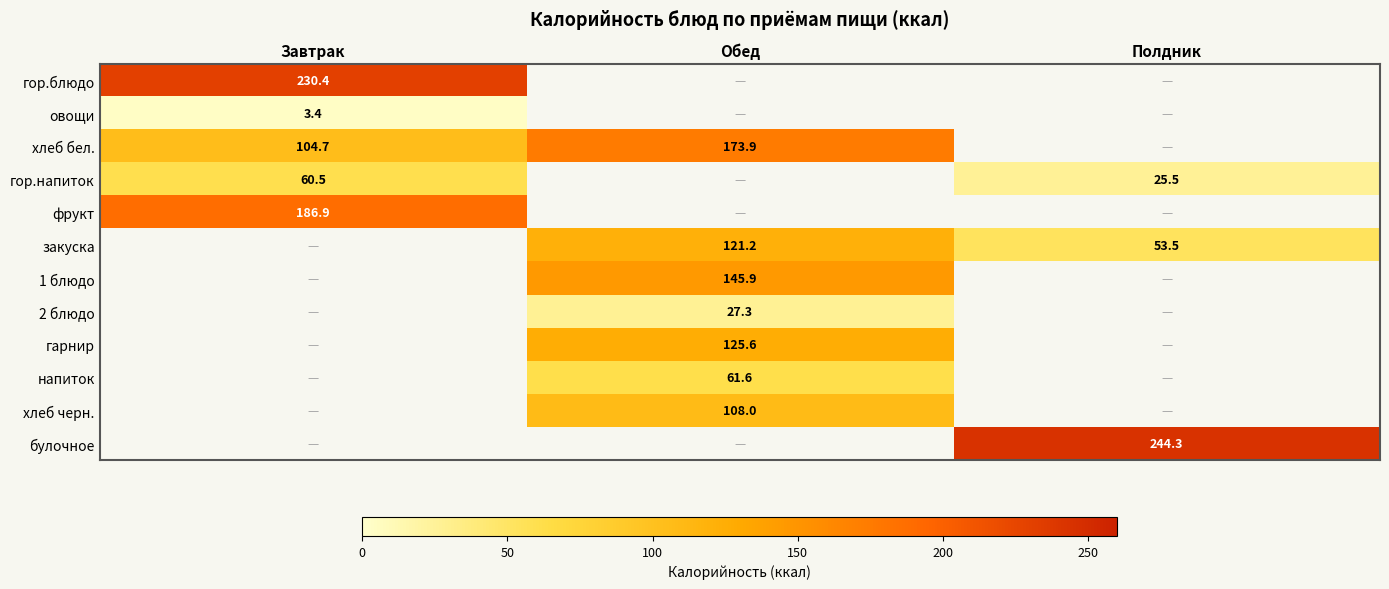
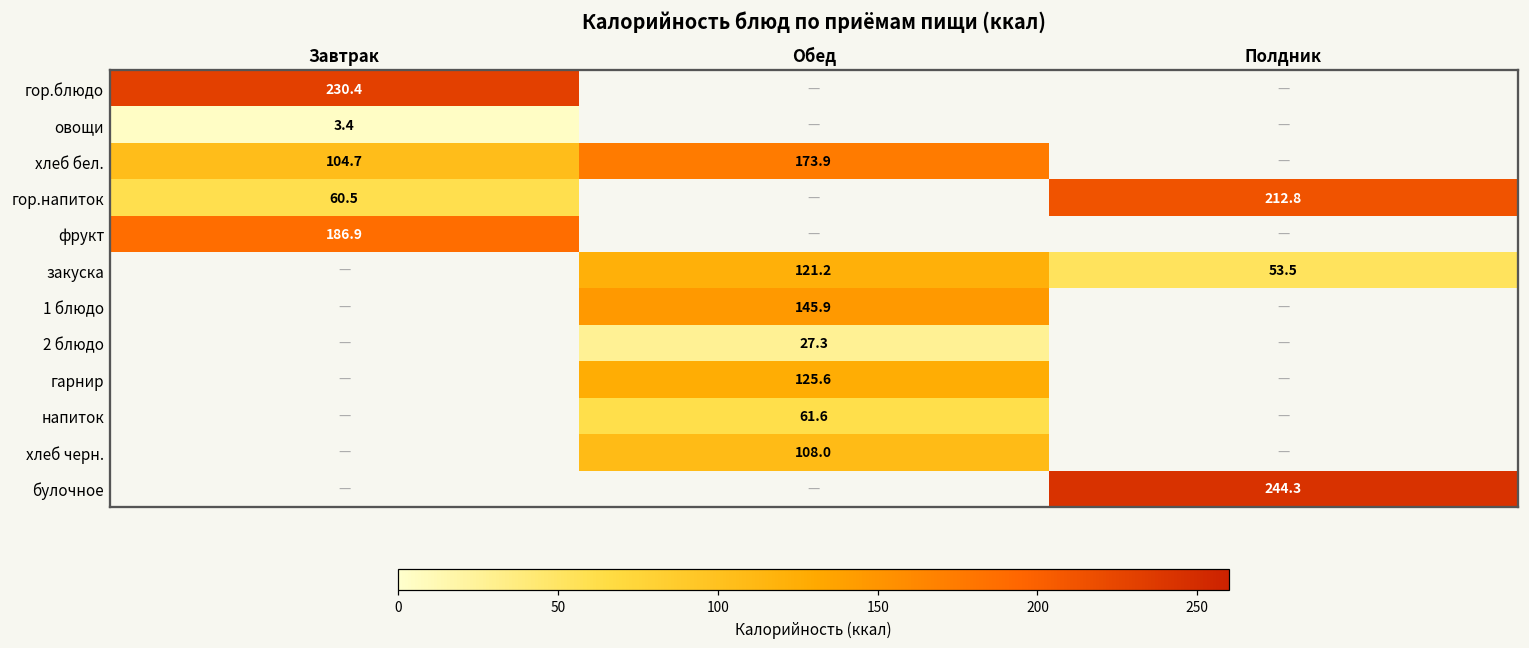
  {
    "гор.блюдо": {
      "Завтрак": 230.4
    },
    "овощи": {
      "Завтрак": 3.4
    },
    "хлеб бел.": {
      "Завтрак": 104.7,
      "Обед": 173.9
    },
    "гор.напиток": {
      "Завтрак": 60.5,
-     "Полдник": 25.5
+     "Полдник": 212.8
    },
    "фрукт": {
      "Завтрак": 186.9
    },
    "закуска": {
      "Обед": 121.2,
      "Полдник": 53.5
    },
    "1 блюдо": {
      "Обед": 145.9
    },
    "2 блюдо": {
      "Обед": 27.3
    },
    "гарнир": {
      "Обед": 125.6
    },
    "напиток": {
      "Обед": 61.6
    },
    "хлеб черн.": {
      "Обед": 108.0
    },
    "булочное": {
      "Полдник": 244.3
    }
  }
